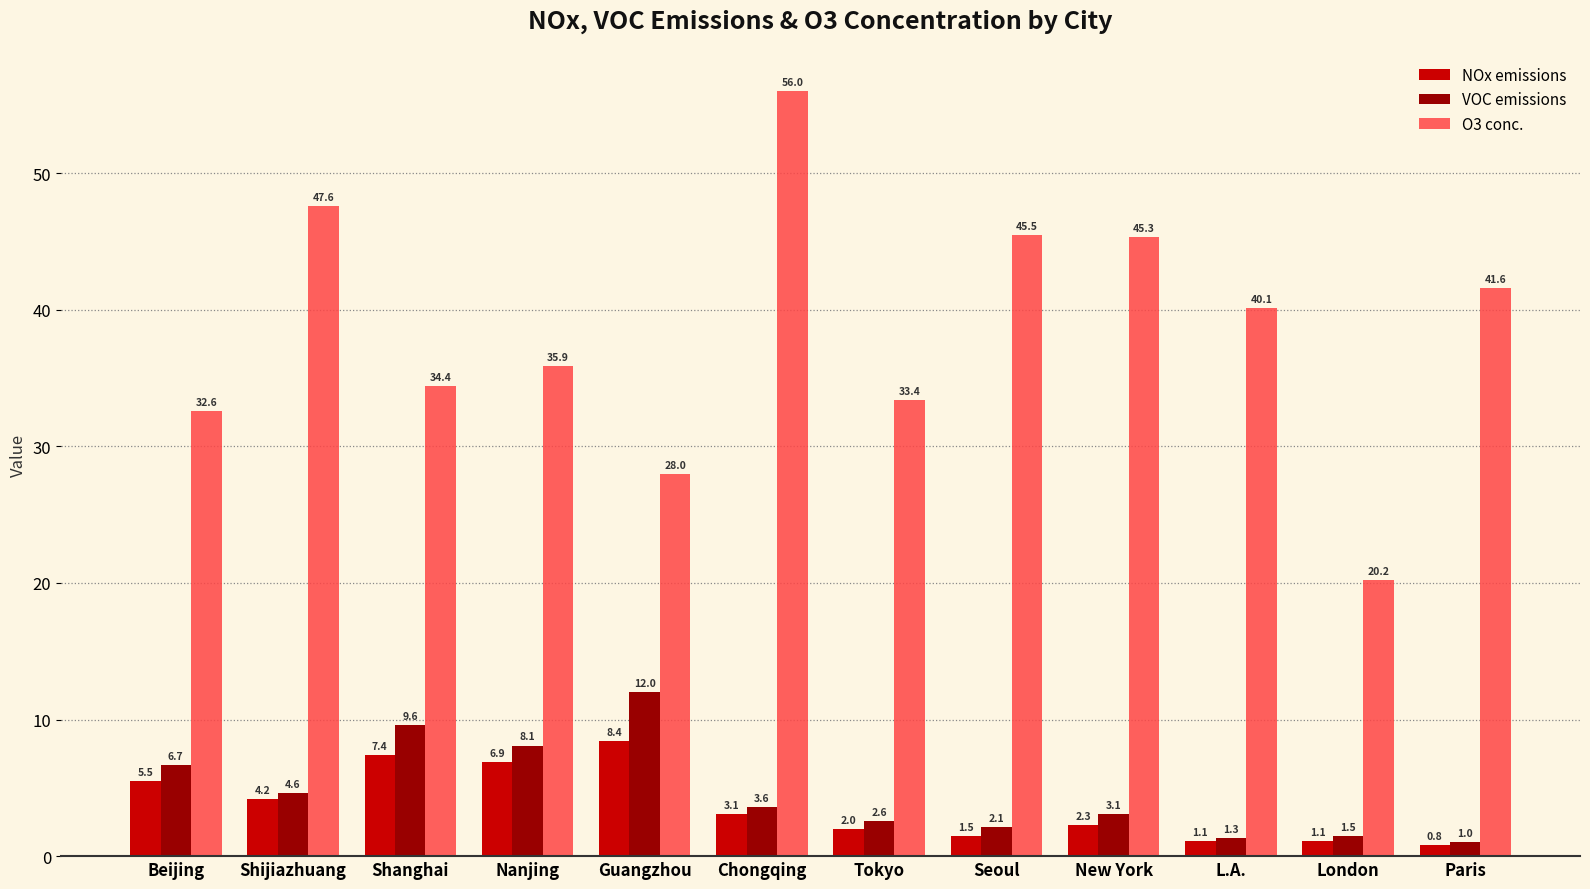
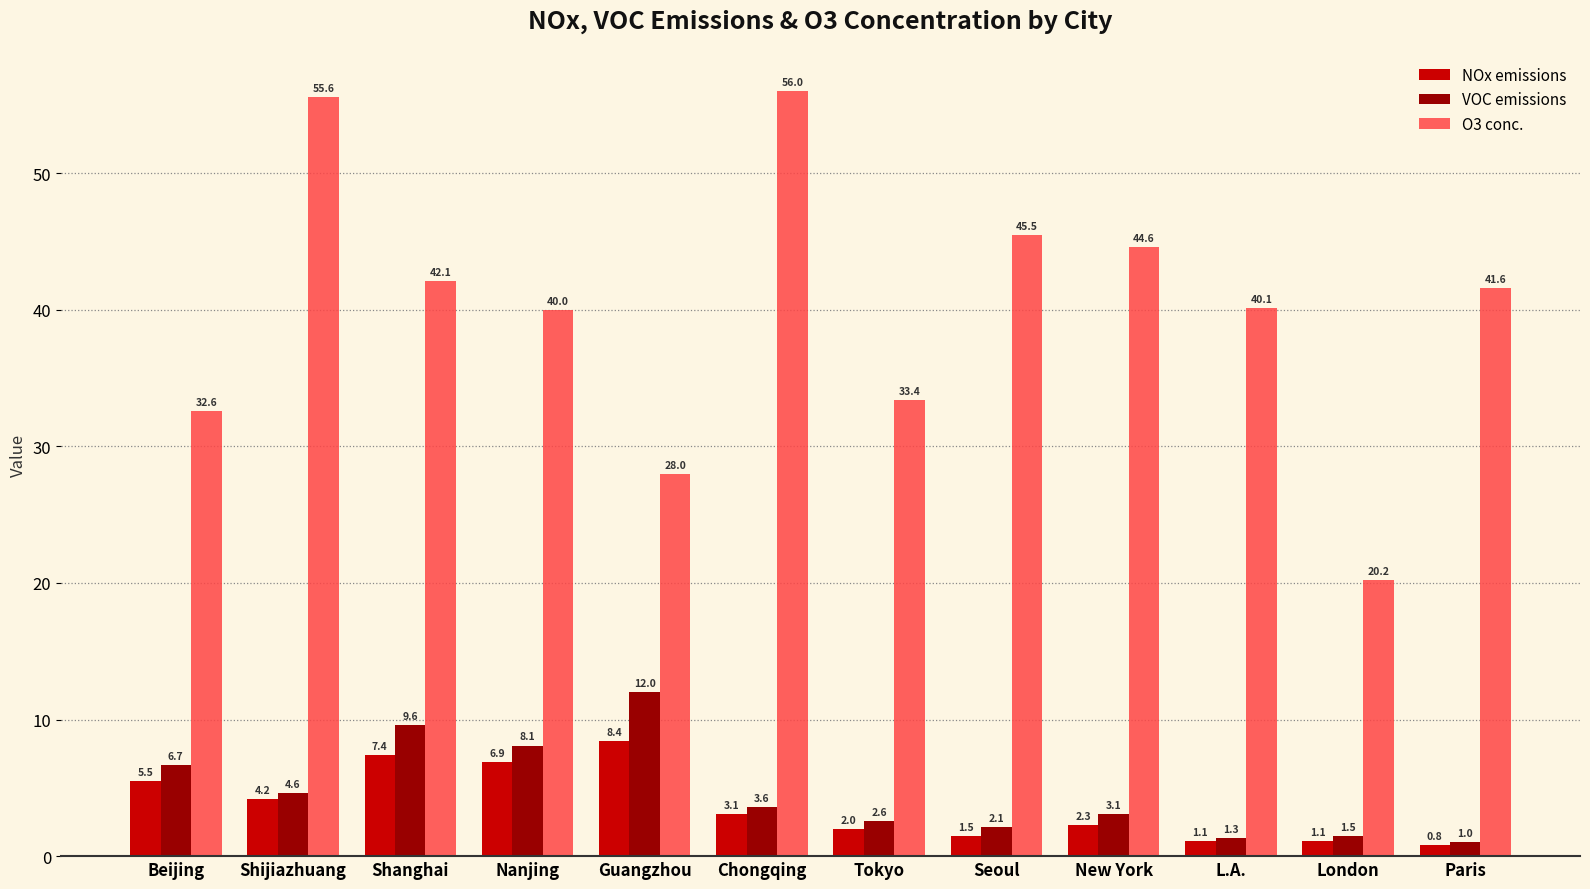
  {
    "O3 conc.": {
      "Beijing": 32.6,
-     "Shijiazhuang": 47.6,
-     "Shanghai": 34.4,
-     "Nanjing": 35.9,
+     "Shijiazhuang": 55.6,
+     "Shanghai": 42.1,
+     "Nanjing": 40.0,
      "Guangzhou": 28.0,
      "Chongqing": 56.0,
      "Tokyo": 33.4,
      "Seoul": 45.5,
-     "New York": 45.3,
+     "New York": 44.6,
      "L.A.": 40.1,
      "London": 20.2,
      "Paris": 41.6
    }
  }
